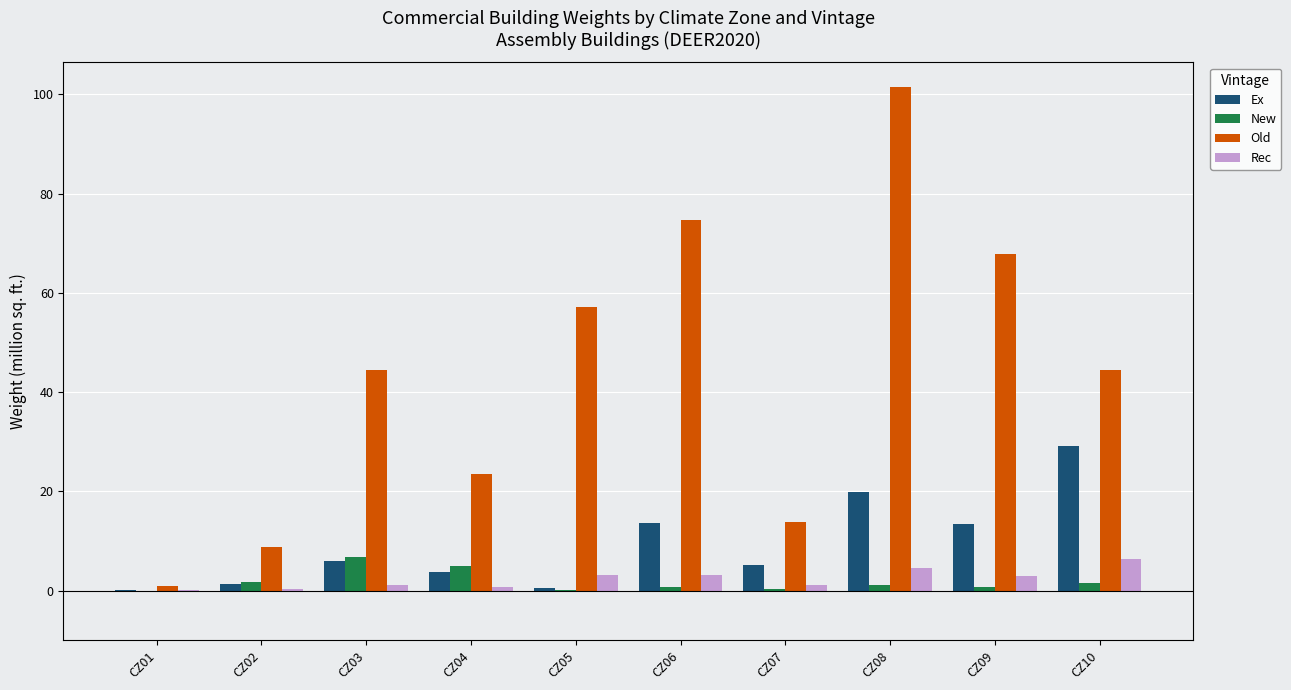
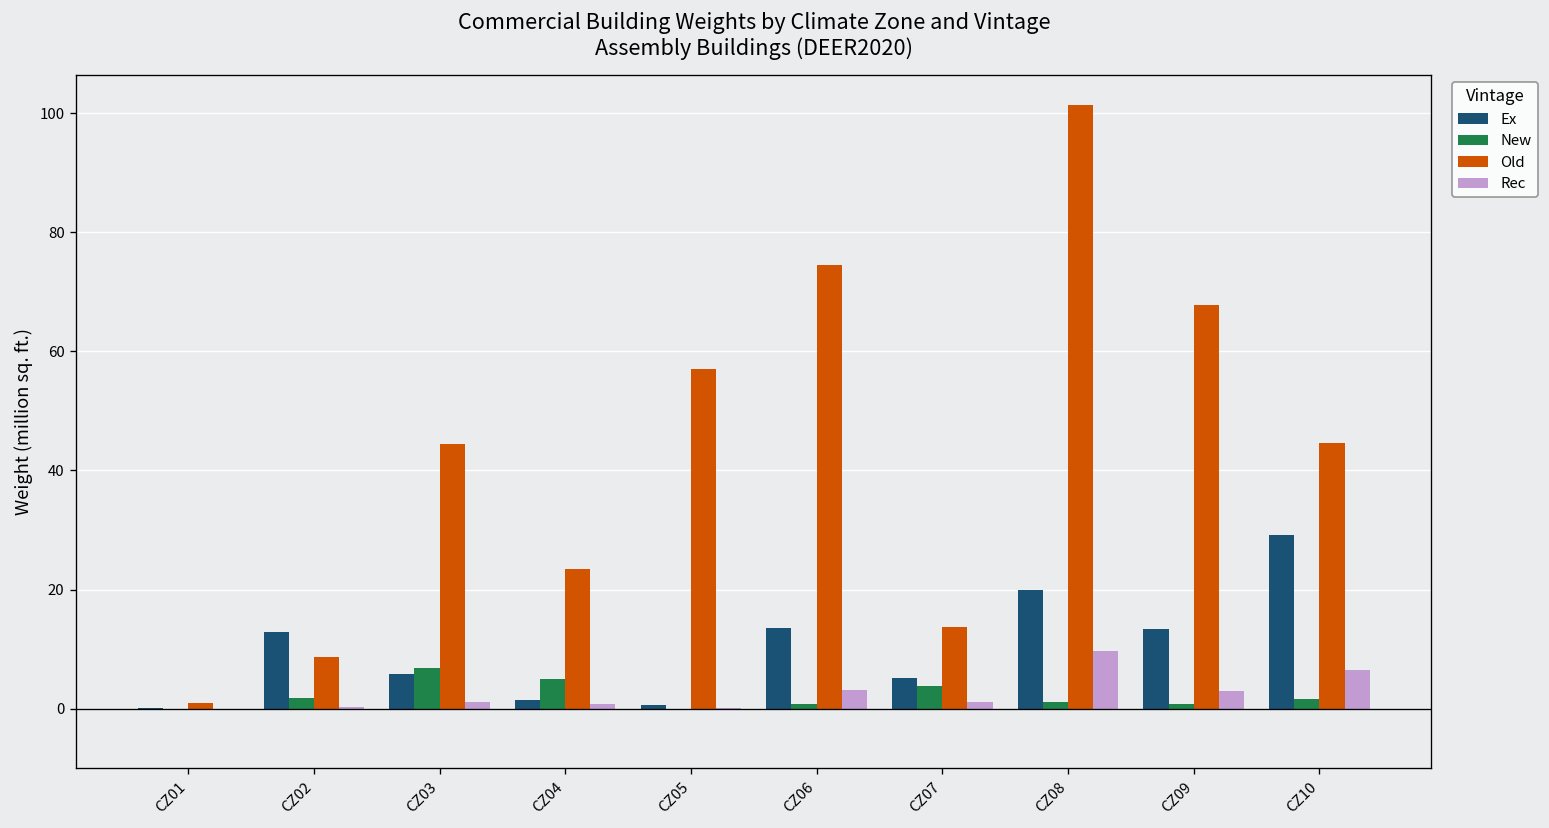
  {
    "Ex": {
-     "CZ02": 1,
+     "CZ02": 13,
      "CZ03": 6,
-     "CZ04": 4,
+     "CZ04": 2,
      "CZ05": 1,
      "CZ06": 14,
      "CZ07": 5,
      "CZ08": 20,
      "CZ09": 13,
      "CZ10": 29
    },
    "New": {
      "CZ02": 2,
      "CZ03": 7,
      "CZ04": 5,
      "CZ06": 1,
-     "CZ07": 0,
+     "CZ07": 4,
      "CZ08": 1,
      "CZ09": 1,
      "CZ10": 2
    },
    "Old": {
      "CZ01": 1,
      "CZ02": 9,
      "CZ03": 45,
      "CZ04": 23,
      "CZ05": 57,
      "CZ06": 75,
      "CZ07": 14,
      "CZ08": 101,
      "CZ09": 68,
      "CZ10": 45
    },
    "Rec": {
      "CZ03": 1,
      "CZ04": 1,
-     "CZ05": 3,
+     "CZ05": 0,
      "CZ06": 3,
      "CZ07": 1,
-     "CZ08": 5,
+     "CZ08": 10,
      "CZ09": 3,
      "CZ10": 6
    }
  }
